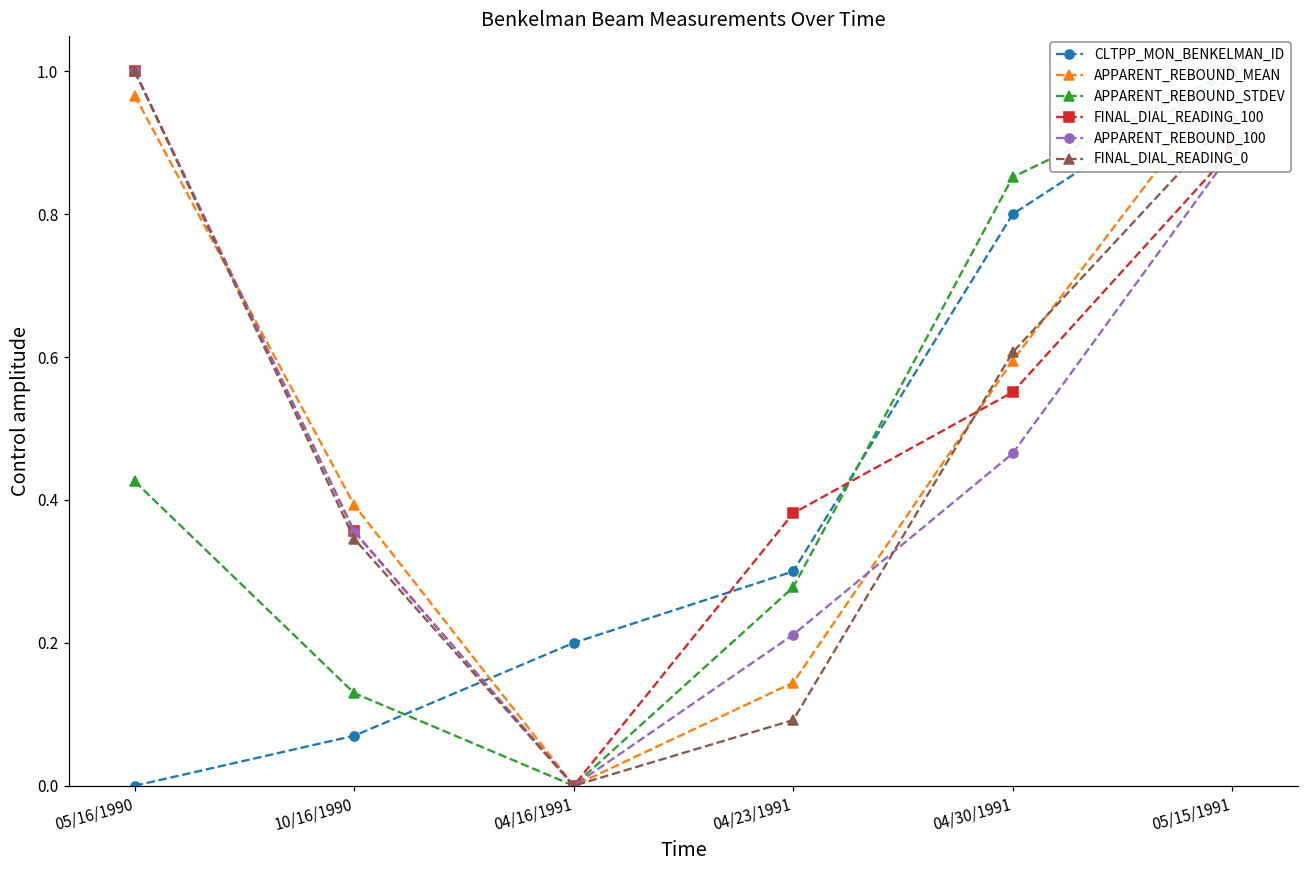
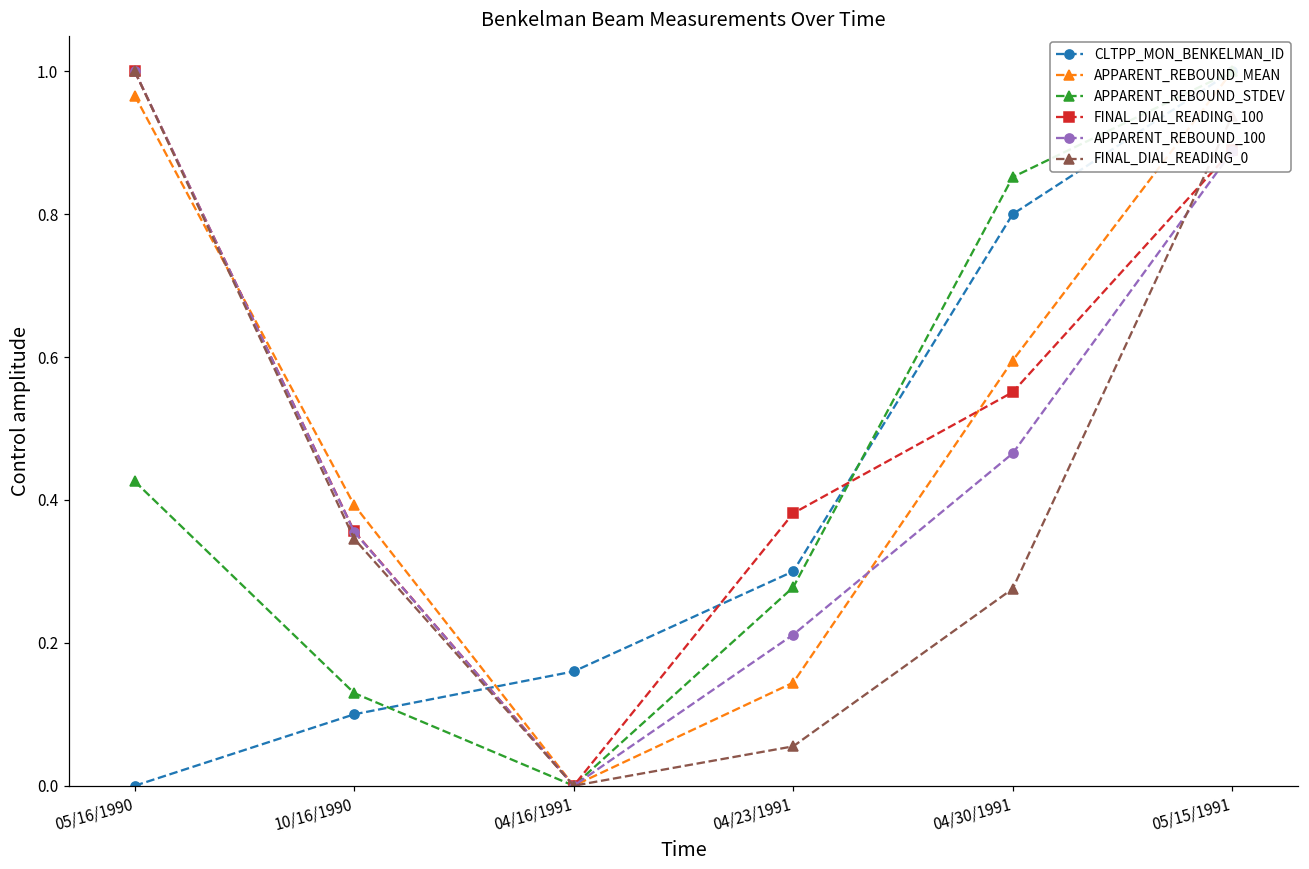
  {
    "CLTPP_MON_BENKELMAN_ID": {
      "05/16/1990": 0.00,
-     "10/16/1990": 0.07,
-     "04/16/1991": 0.20,
+     "10/16/1990": 0.10,
+     "04/16/1991": 0.16,
      "04/23/1991": 0.30,
      "04/30/1991": 0.80
    },
    "APPARENT_REBOUND_MEAN": {
      "05/16/1990": 0.97,
      "10/16/1990": 0.39,
      "04/23/1991": 0.14,
      "04/30/1991": 0.60
    },
    "APPARENT_REBOUND_STDEV": {
      "05/16/1990": 0.43,
      "10/16/1990": 0.13,
      "04/23/1991": 0.28,
      "04/30/1991": 0.85
    },
    "FINAL_DIAL_READING_100": {
      "04/23/1991": 0.38,
      "04/30/1991": 0.55
    },
    "APPARENT_REBOUND_100": {
      "04/23/1991": 0.21,
      "04/30/1991": 0.47
    },
    "FINAL_DIAL_READING_0": {
      "10/16/1990": 0.35,
-     "04/23/1991": 0.09,
-     "04/30/1991": 0.61
+     "04/23/1991": 0.06,
+     "04/30/1991": 0.28
    }
  }
